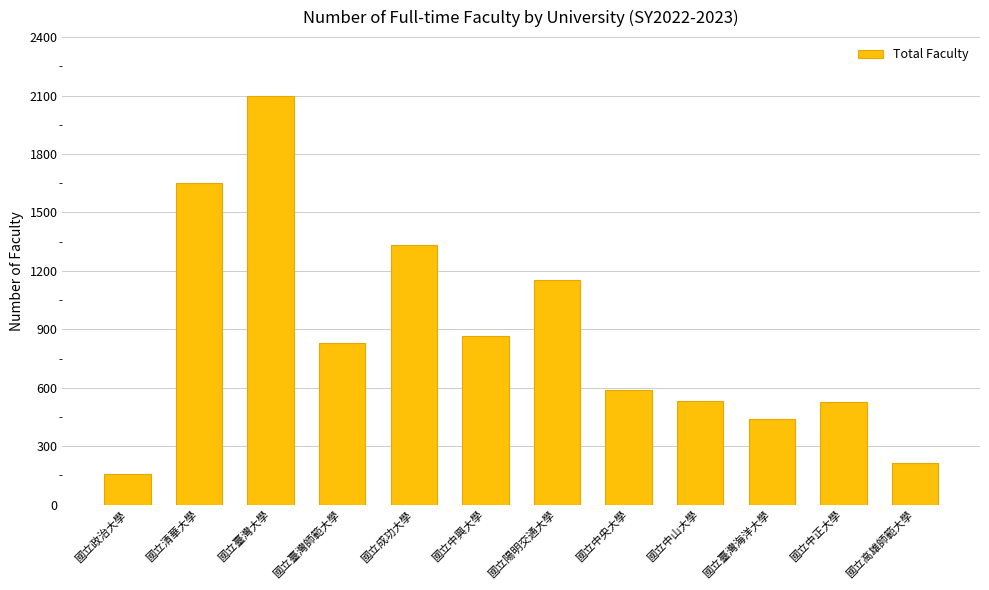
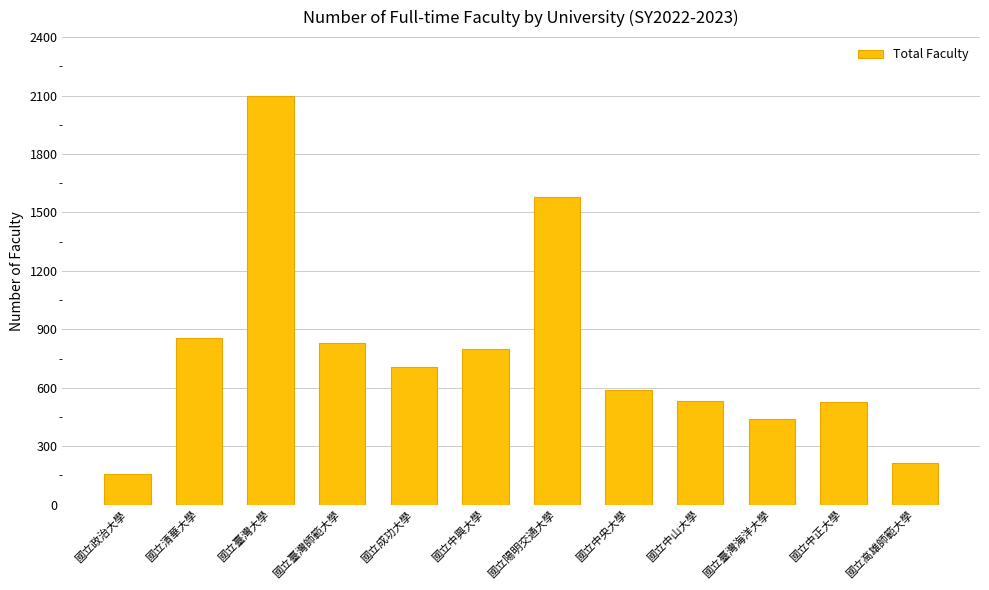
  {
    "國立政治大學": 160,
-   "國立清華大學": 1650,
+   "國立清華大學": 860,
    "國立臺灣大學": 2100,
    "國立臺灣師範大學": 830,
-   "國立成功大學": 1340,
-   "國立中興大學": 870,
-   "國立陽明交通大學": 1150,
+   "國立成功大學": 710,
+   "國立中興大學": 800,
+   "國立陽明交通大學": 1580,
    "國立中央大學": 590,
    "國立中山大學": 530,
    "國立臺灣海洋大學": 440,
    "國立中正大學": 530,
    "國立高雄師範大學": 210
  }
